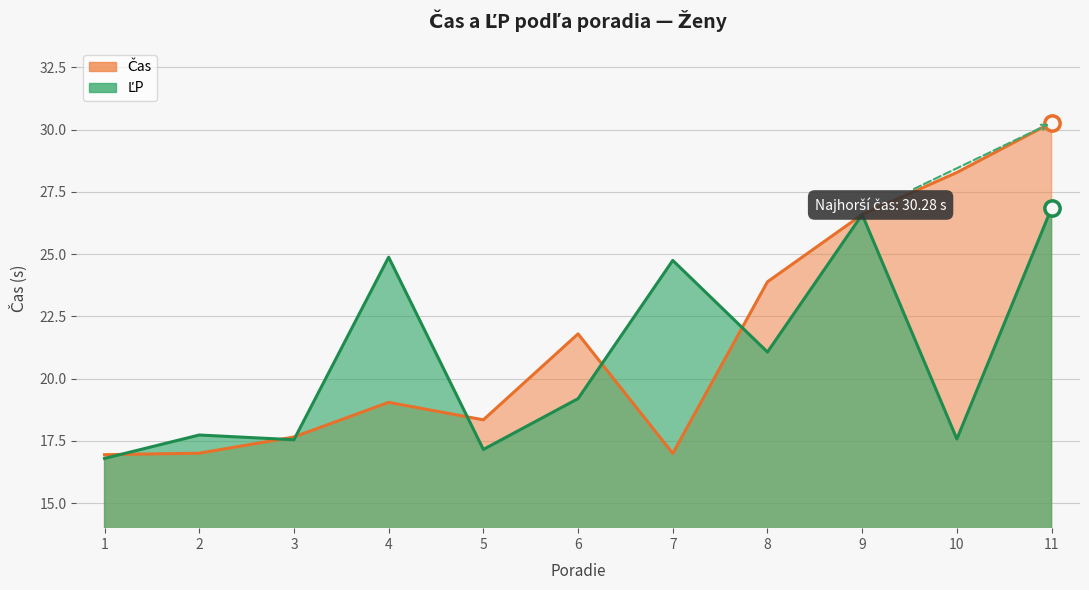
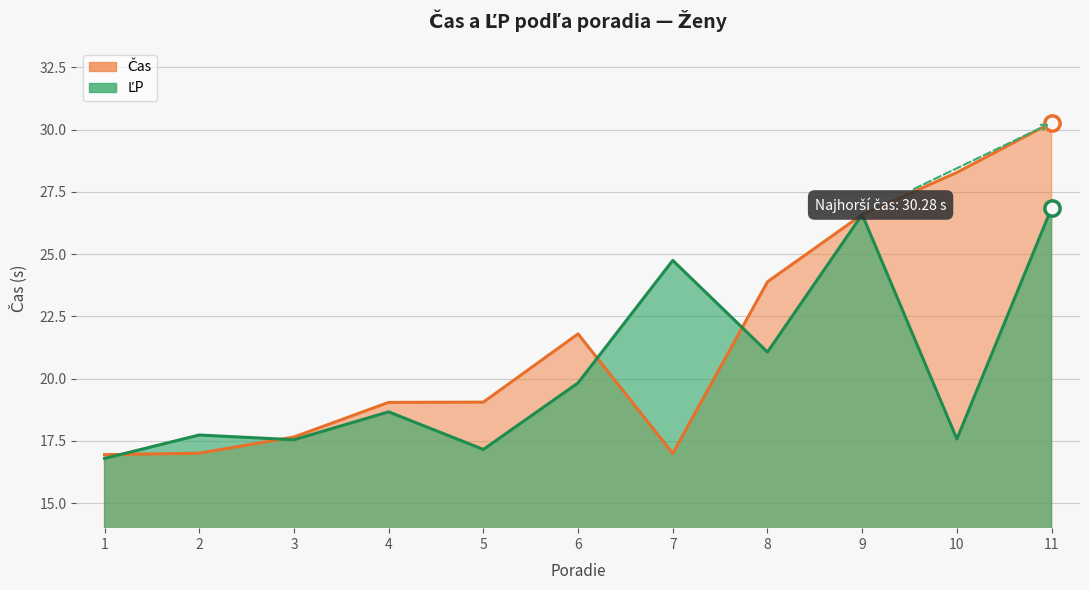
  {
    "Čas": {
      "1": 17.0,
      "2": 17.0,
      "3": 17.7,
      "4": 19.1,
-     "5": 18.4,
+     "5": 19.1,
      "6": 21.8,
      "7": 17.0,
      "8": 23.9
    },
    "ĽP": {
      "1": 16.8,
      "2": 17.7,
      "3": 17.6,
-     "4": 24.9,
+     "4": 18.7,
      "5": 17.2,
-     "6": 19.2,
+     "6": 19.8,
      "7": 24.8,
      "8": 21.1,
      "10": 17.6
    }
  }
